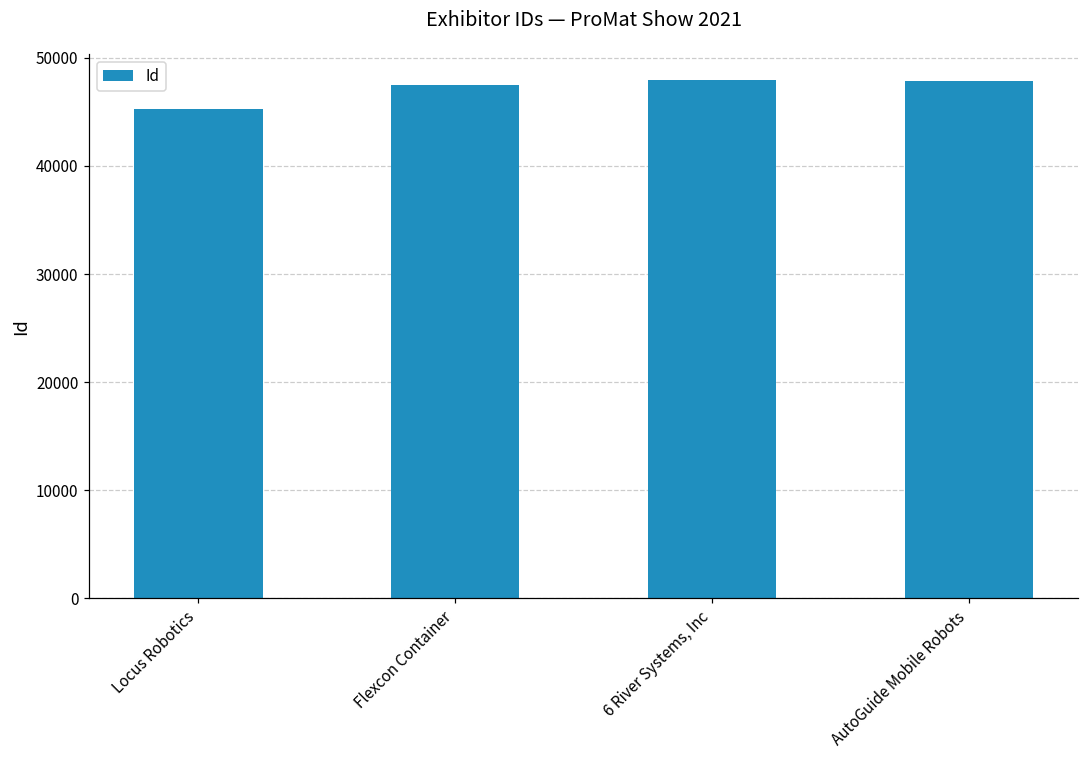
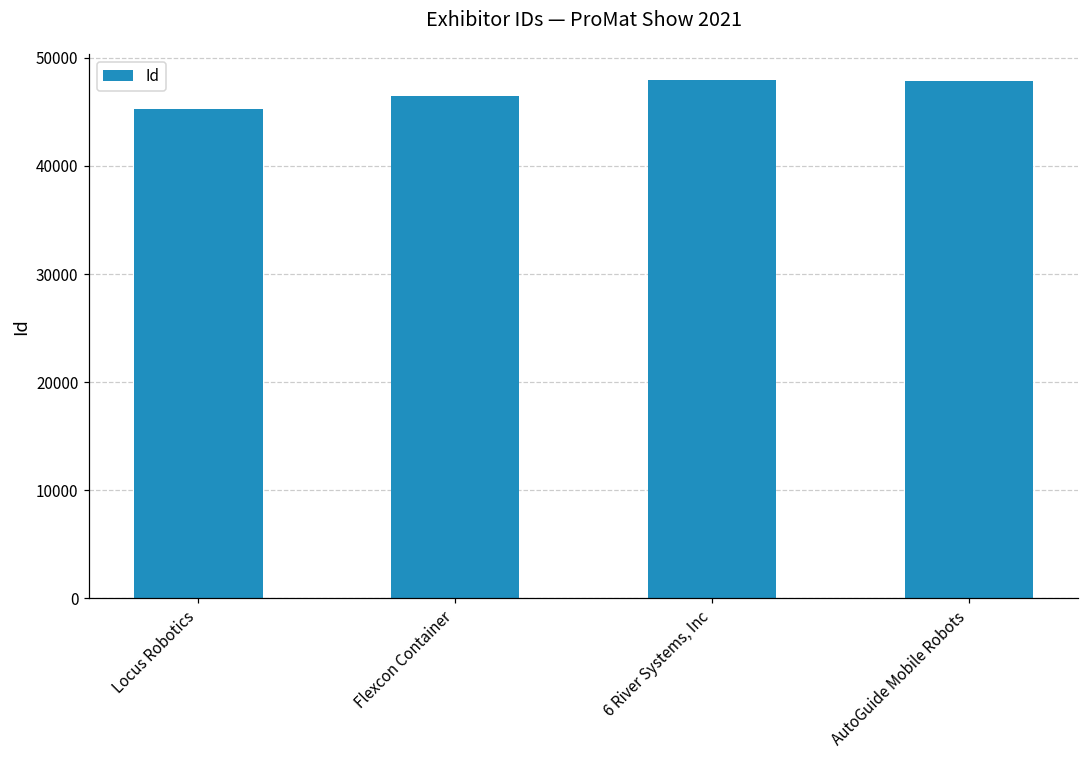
  {
    "Locus Robotics": 45000,
-   "Flexcon Container": 47500,
+   "Flexcon Container": 46500,
    "6 River Systems, Inc": 48000,
    "AutoGuide Mobile Robots": 48000
  }
